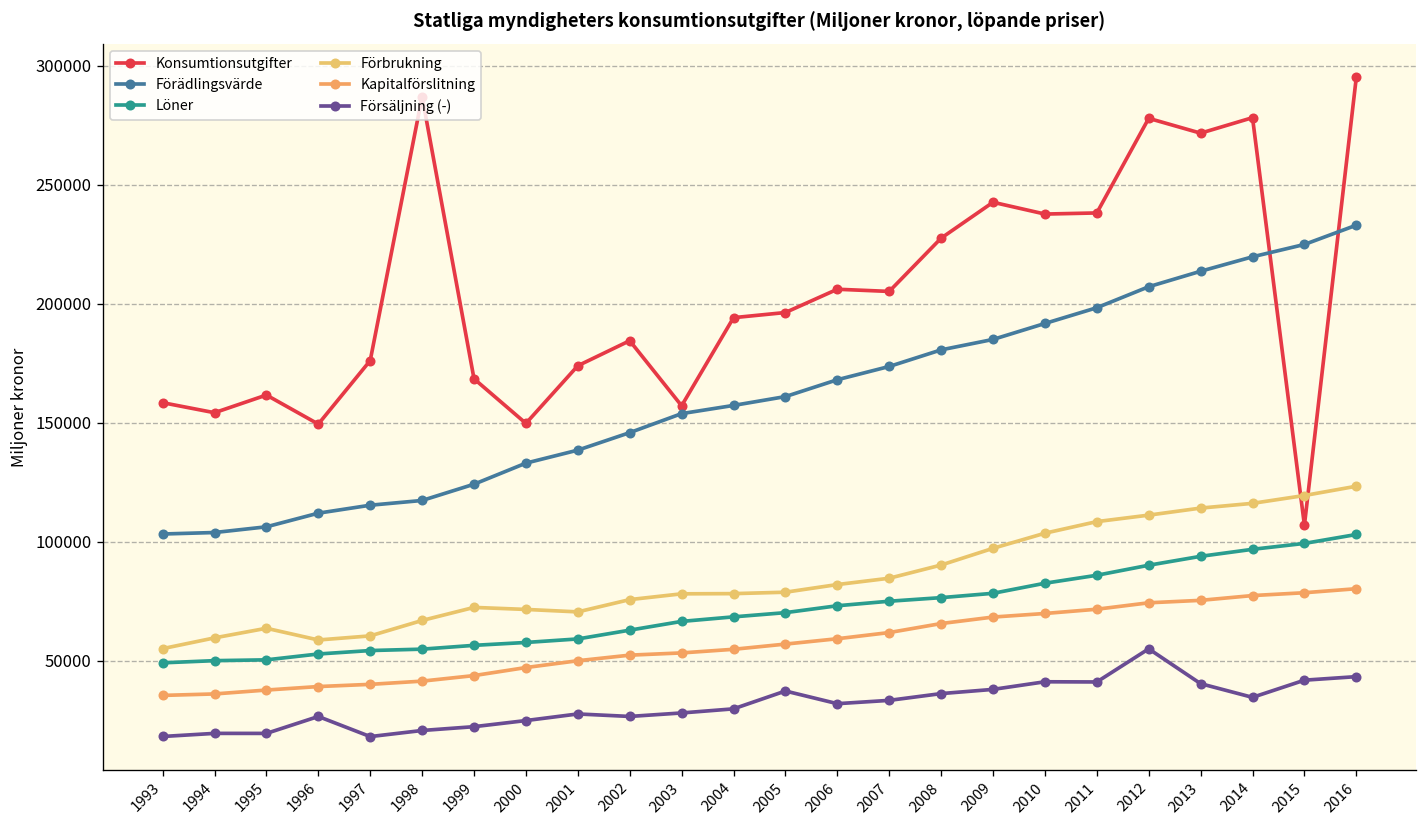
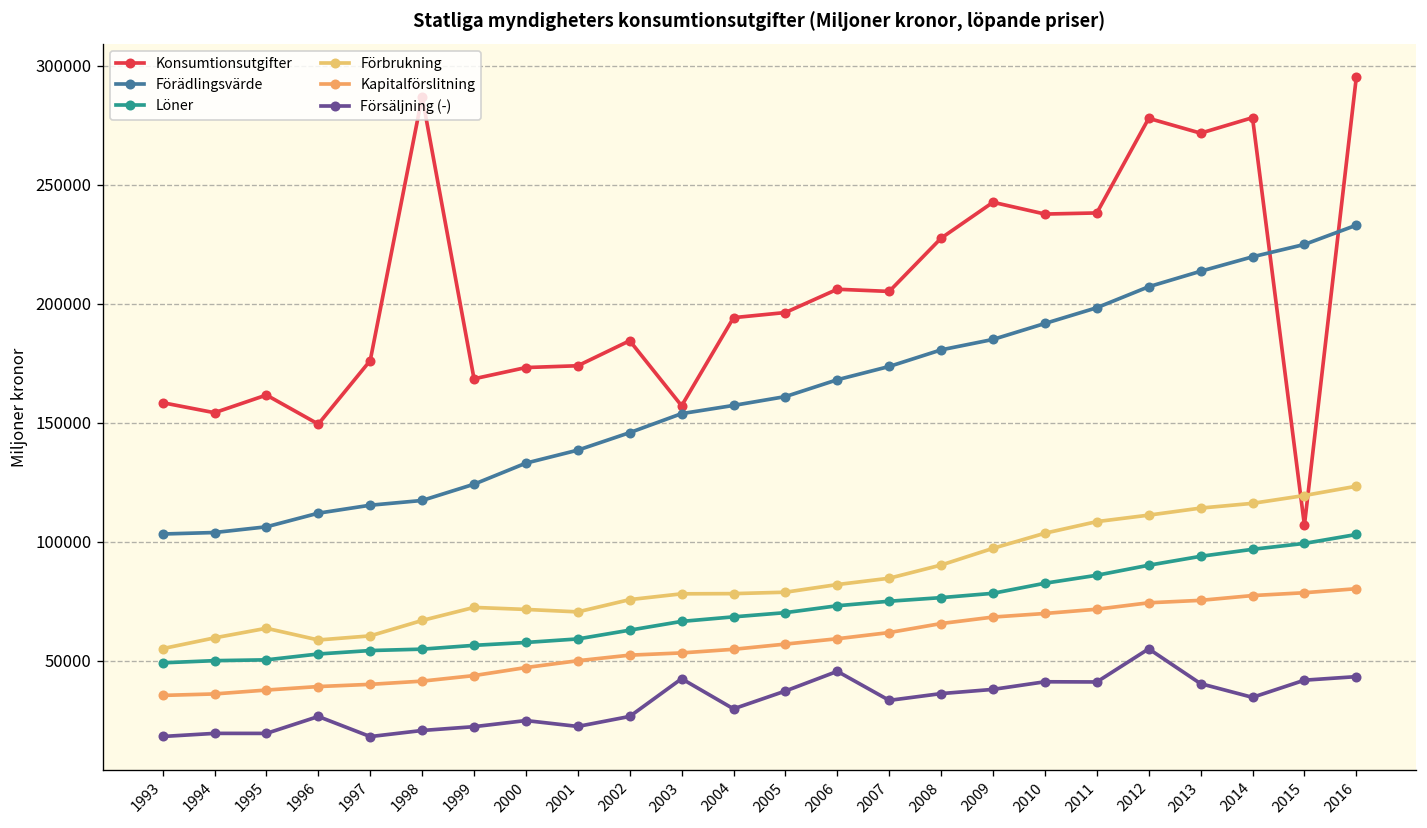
  {
    "Konsumtionsutgifter": {
      "1993": 158000,
      "1994": 154000,
      "1995": 162000,
      "1996": 149000,
      "1997": 176000,
      "1999": 168000,
-     "2000": 150000,
+     "2000": 173000,
      "2001": 174000,
      "2002": 184000,
      "2003": 157000,
      "2004": 194000,
      "2005": 196000,
      "2006": 206000,
      "2007": 205000,
      "2008": 228000,
      "2009": 243000,
      "2010": 238000,
      "2011": 238000,
      "2012": 278000,
      "2013": 272000,
      "2014": 278000,
      "2015": 107000,
      "2016": 295000
    },
    "Försäljning (-)": {
      "1993": 18000,
      "1994": 19000,
      "1995": 19000,
      "1996": 27000,
      "1997": 18000,
      "1998": 21000,
      "1999": 22000,
      "2000": 25000,
-     "2001": 28000,
+     "2001": 22000,
      "2002": 27000,
-     "2003": 28000,
+     "2003": 42000,
      "2004": 30000,
      "2005": 37000,
-     "2006": 32000,
+     "2006": 46000,
      "2007": 33000,
      "2008": 36000,
      "2009": 38000,
      "2010": 41000,
      "2011": 41000,
      "2012": 55000,
      "2013": 40000,
      "2014": 35000,
      "2015": 42000,
      "2016": 43000
    }
  }
